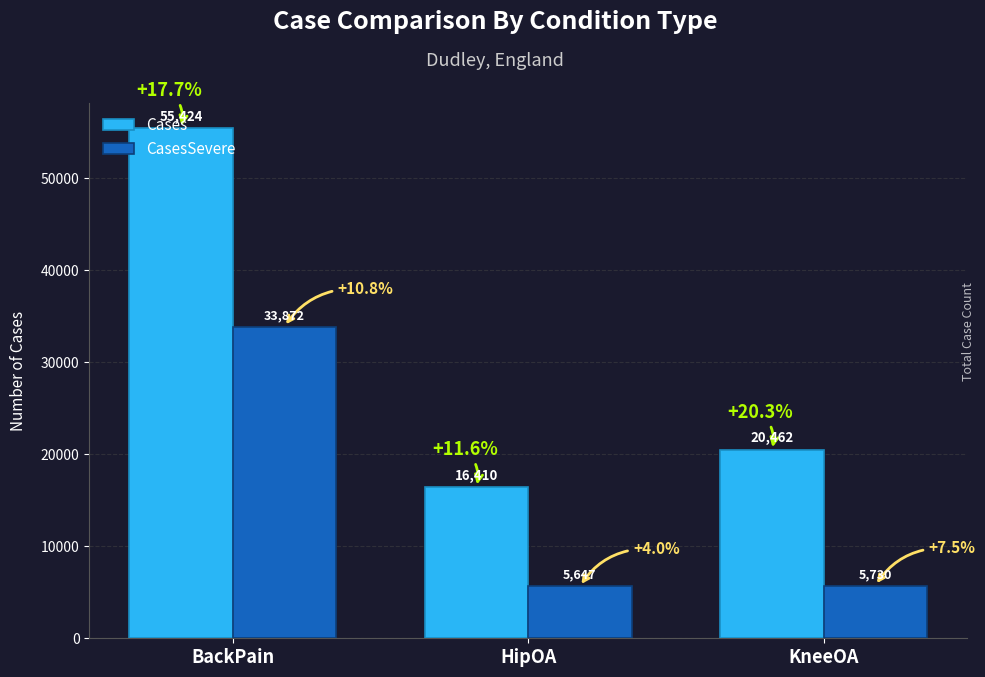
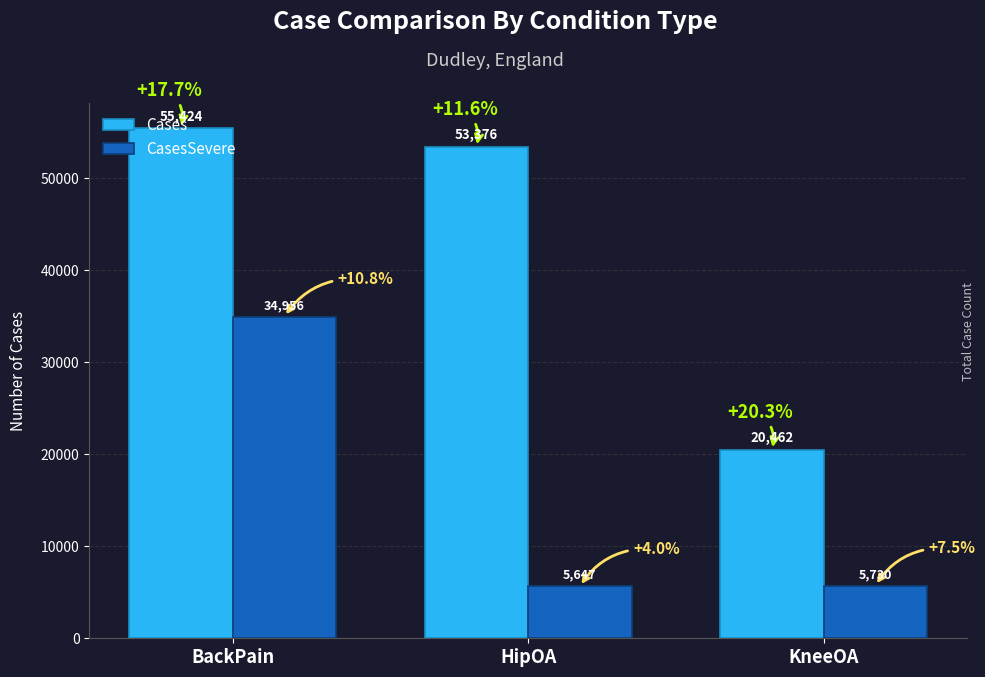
  {
    "Cases": {
-     "HipOA": "16,410"
+     "HipOA": "53,376"
    },
    "CasesSevere": {
-     "BackPain": "33,872"
+     "BackPain": "34,956"
    }
  }
